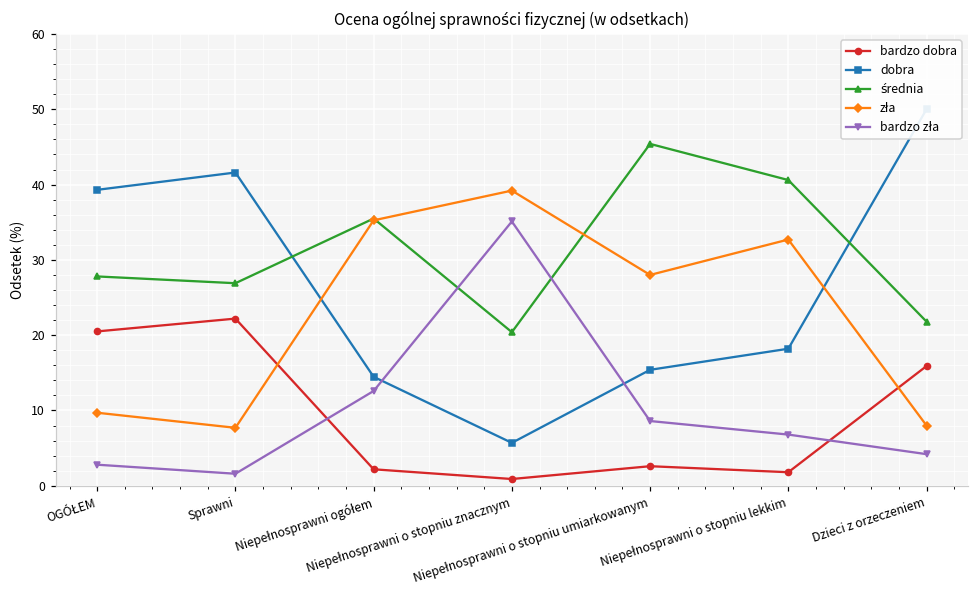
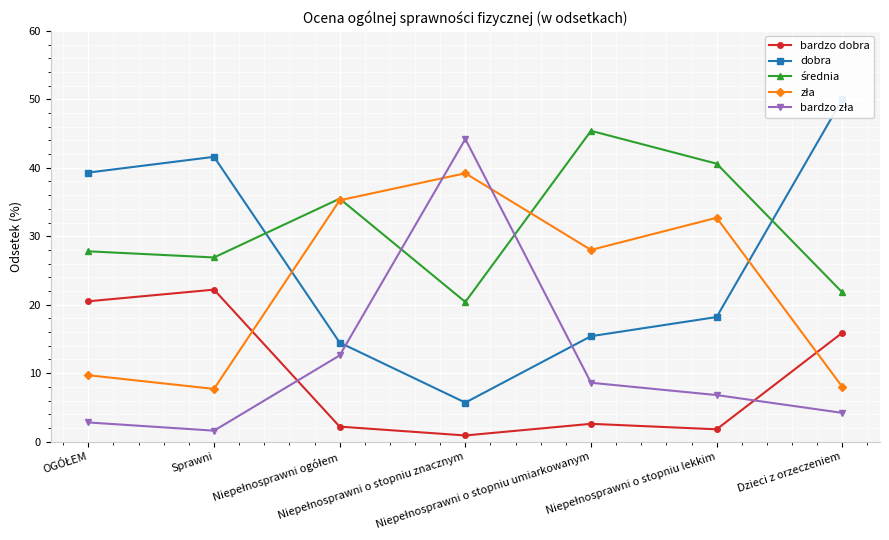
  {
    "bardzo dobra": {
      "OGÓŁEM": 21,
      "Sprawni": 22,
      "Niepełnosprawni ogółem": 2,
      "Niepełnosprawni o stopniu znacznym": 1,
      "Niepełnosprawni o stopniu umiarkowanym": 3,
      "Niepełnosprawni o stopniu lekkim": 2,
      "Dzieci z orzeczeniem": 16
    },
    "dobra": {
      "OGÓŁEM": 39,
      "Sprawni": 42,
      "Niepełnosprawni ogółem": 14,
      "Niepełnosprawni o stopniu znacznym": 6,
      "Niepełnosprawni o stopniu umiarkowanym": 15,
      "Niepełnosprawni o stopniu lekkim": 18
    },
    "średnia": {
      "OGÓŁEM": 28,
      "Sprawni": 27,
      "Niepełnosprawni o stopniu znacznym": 20,
      "Niepełnosprawni o stopniu umiarkowanym": 45,
      "Niepełnosprawni o stopniu lekkim": 41,
      "Dzieci z orzeczeniem": 22
    },
    "zła": {
      "OGÓŁEM": 10,
      "Sprawni": 8,
      "Niepełnosprawni o stopniu znacznym": 39,
      "Niepełnosprawni o stopniu umiarkowanym": 28,
      "Niepełnosprawni o stopniu lekkim": 33,
      "Dzieci z orzeczeniem": 8
    },
    "bardzo zła": {
      "OGÓŁEM": 3,
      "Sprawni": 2,
      "Niepełnosprawni ogółem": 13,
-     "Niepełnosprawni o stopniu znacznym": 35,
+     "Niepełnosprawni o stopniu znacznym": 44,
      "Niepełnosprawni o stopniu umiarkowanym": 9,
      "Niepełnosprawni o stopniu lekkim": 7,
      "Dzieci z orzeczeniem": 4
    }
  }
